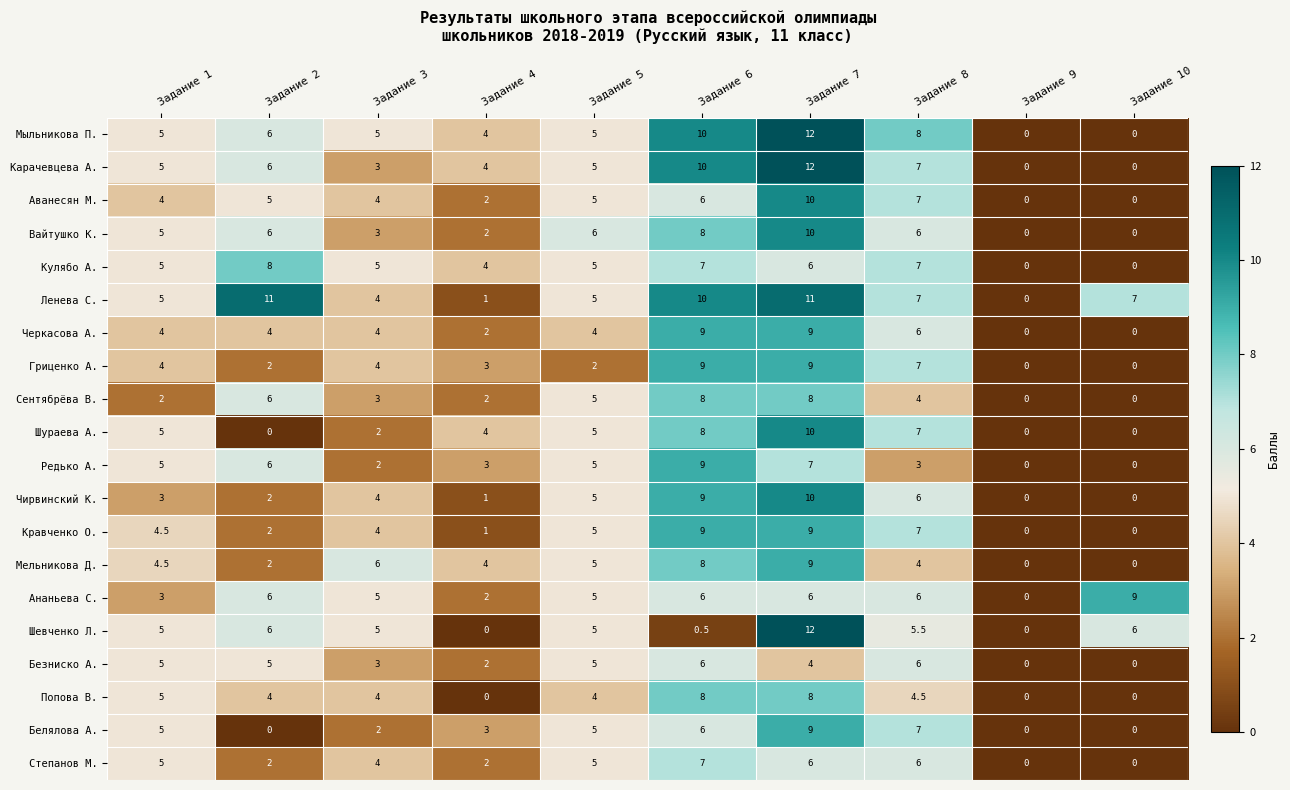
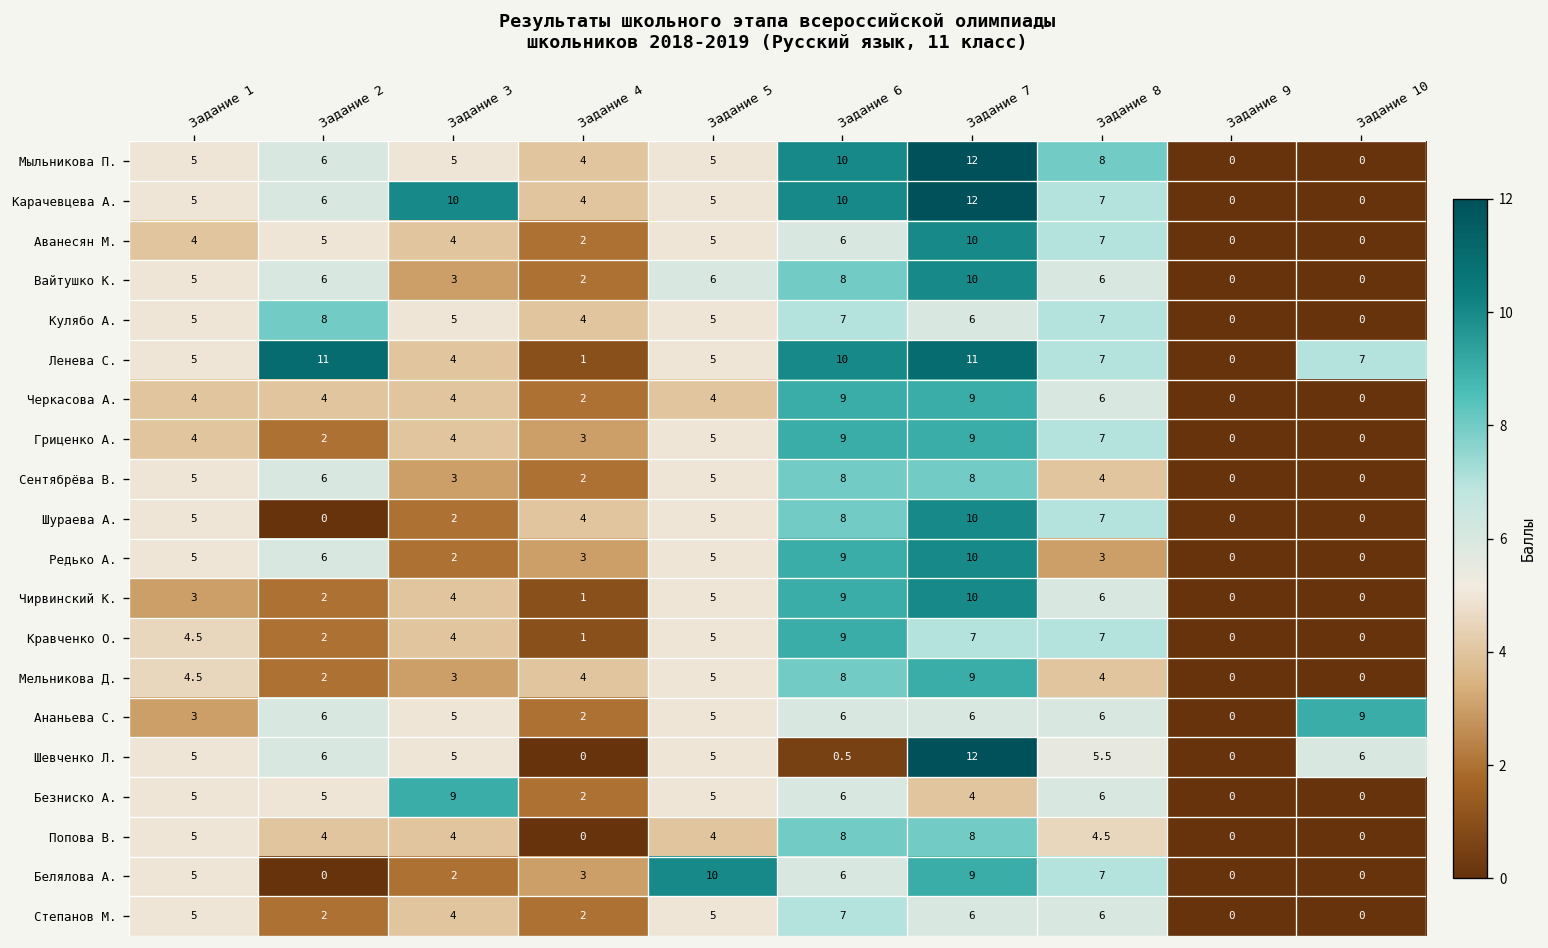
  {
    "Мыльникова П.": {
      "Задание 1": 5,
      "Задание 2": 6,
      "Задание 3": 5,
      "Задание 4": 4,
      "Задание 5": 5,
      "Задание 6": 10,
      "Задание 7": 12,
      "Задание 8": 8,
      "Задание 9": 0,
      "Задание 10": 0
    },
    "Карачевцева А.": {
      "Задание 1": 5,
      "Задание 2": 6,
-     "Задание 3": 3,
+     "Задание 3": 10,
      "Задание 4": 4,
      "Задание 5": 5,
      "Задание 6": 10,
      "Задание 7": 12,
      "Задание 8": 7,
      "Задание 9": 0,
      "Задание 10": 0
    },
    "Аванесян М.": {
      "Задание 1": 4,
      "Задание 2": 5,
      "Задание 3": 4,
      "Задание 4": 2,
      "Задание 5": 5,
      "Задание 6": 6,
      "Задание 7": 10,
      "Задание 8": 7,
      "Задание 9": 0,
      "Задание 10": 0
    },
    "Вайтушко К.": {
      "Задание 1": 5,
      "Задание 2": 6,
      "Задание 3": 3,
      "Задание 4": 2,
      "Задание 5": 6,
      "Задание 6": 8,
      "Задание 7": 10,
      "Задание 8": 6,
      "Задание 9": 0,
      "Задание 10": 0
    },
    "Кулябо А.": {
      "Задание 1": 5,
      "Задание 2": 8,
      "Задание 3": 5,
      "Задание 4": 4,
      "Задание 5": 5,
      "Задание 6": 7,
      "Задание 7": 6,
      "Задание 8": 7,
      "Задание 9": 0,
      "Задание 10": 0
    },
    "Ленева С.": {
      "Задание 1": 5,
      "Задание 2": 11,
      "Задание 3": 4,
      "Задание 4": 1,
      "Задание 5": 5,
      "Задание 6": 10,
      "Задание 7": 11,
      "Задание 8": 7,
      "Задание 9": 0,
      "Задание 10": 7
    },
    "Черкасова А.": {
      "Задание 1": 4,
      "Задание 2": 4,
      "Задание 3": 4,
      "Задание 4": 2,
      "Задание 5": 4,
      "Задание 6": 9,
      "Задание 7": 9,
      "Задание 8": 6,
      "Задание 9": 0,
      "Задание 10": 0
    },
    "Гриценко А.": {
      "Задание 1": 4,
      "Задание 2": 2,
      "Задание 3": 4,
      "Задание 4": 3,
-     "Задание 5": 2,
+     "Задание 5": 5,
      "Задание 6": 9,
      "Задание 7": 9,
      "Задание 8": 7,
      "Задание 9": 0,
      "Задание 10": 0
    },
    "Сентябрёва В.": {
-     "Задание 1": 2,
+     "Задание 1": 5,
      "Задание 2": 6,
      "Задание 3": 3,
      "Задание 4": 2,
      "Задание 5": 5,
      "Задание 6": 8,
      "Задание 7": 8,
      "Задание 8": 4,
      "Задание 9": 0,
      "Задание 10": 0
    },
    "Шураева А.": {
      "Задание 1": 5,
      "Задание 2": 0,
      "Задание 3": 2,
      "Задание 4": 4,
      "Задание 5": 5,
      "Задание 6": 8,
      "Задание 7": 10,
      "Задание 8": 7,
      "Задание 9": 0,
      "Задание 10": 0
    },
    "Редько А.": {
      "Задание 1": 5,
      "Задание 2": 6,
      "Задание 3": 2,
      "Задание 4": 3,
      "Задание 5": 5,
      "Задание 6": 9,
-     "Задание 7": 7,
+     "Задание 7": 10,
      "Задание 8": 3,
      "Задание 9": 0,
      "Задание 10": 0
    },
    "Чирвинский К.": {
      "Задание 1": 3,
      "Задание 2": 2,
      "Задание 3": 4,
      "Задание 4": 1,
      "Задание 5": 5,
      "Задание 6": 9,
      "Задание 7": 10,
      "Задание 8": 6,
      "Задание 9": 0,
      "Задание 10": 0
    },
    "Кравченко О.": {
      "Задание 1": 4.5,
      "Задание 2": 2,
      "Задание 3": 4,
      "Задание 4": 1,
      "Задание 5": 5,
      "Задание 6": 9,
-     "Задание 7": 9,
+     "Задание 7": 7,
      "Задание 8": 7,
      "Задание 9": 0,
      "Задание 10": 0
    },
    "Мельникова Д.": {
      "Задание 1": 4.5,
      "Задание 2": 2,
-     "Задание 3": 6,
+     "Задание 3": 3,
      "Задание 4": 4,
      "Задание 5": 5,
      "Задание 6": 8,
      "Задание 7": 9,
      "Задание 8": 4,
      "Задание 9": 0,
      "Задание 10": 0
    },
    "Ананьева С.": {
      "Задание 1": 3,
      "Задание 2": 6,
      "Задание 3": 5,
      "Задание 4": 2,
      "Задание 5": 5,
      "Задание 6": 6,
      "Задание 7": 6,
      "Задание 8": 6,
      "Задание 9": 0,
      "Задание 10": 9
    },
    "Шевченко Л.": {
      "Задание 1": 5,
      "Задание 2": 6,
      "Задание 3": 5,
      "Задание 4": 0,
      "Задание 5": 5,
      "Задание 6": 0.5,
      "Задание 7": 12,
      "Задание 8": 5.5,
      "Задание 9": 0,
      "Задание 10": 6
    },
    "Безниско А.": {
      "Задание 1": 5,
      "Задание 2": 5,
-     "Задание 3": 3,
+     "Задание 3": 9,
      "Задание 4": 2,
      "Задание 5": 5,
      "Задание 6": 6,
      "Задание 7": 4,
      "Задание 8": 6,
      "Задание 9": 0,
      "Задание 10": 0
    },
    "Попова В.": {
      "Задание 1": 5,
      "Задание 2": 4,
      "Задание 3": 4,
      "Задание 4": 0,
      "Задание 5": 4,
      "Задание 6": 8,
      "Задание 7": 8,
      "Задание 8": 4.5,
      "Задание 9": 0,
      "Задание 10": 0
    },
    "Белялова А.": {
      "Задание 1": 5,
      "Задание 2": 0,
      "Задание 3": 2,
      "Задание 4": 3,
-     "Задание 5": 5,
+     "Задание 5": 10,
      "Задание 6": 6,
      "Задание 7": 9,
      "Задание 8": 7,
      "Задание 9": 0,
      "Задание 10": 0
    },
    "Степанов М.": {
      "Задание 1": 5,
      "Задание 2": 2,
      "Задание 3": 4,
      "Задание 4": 2,
      "Задание 5": 5,
      "Задание 6": 7,
      "Задание 7": 6,
      "Задание 8": 6,
      "Задание 9": 0,
      "Задание 10": 0
    }
  }
